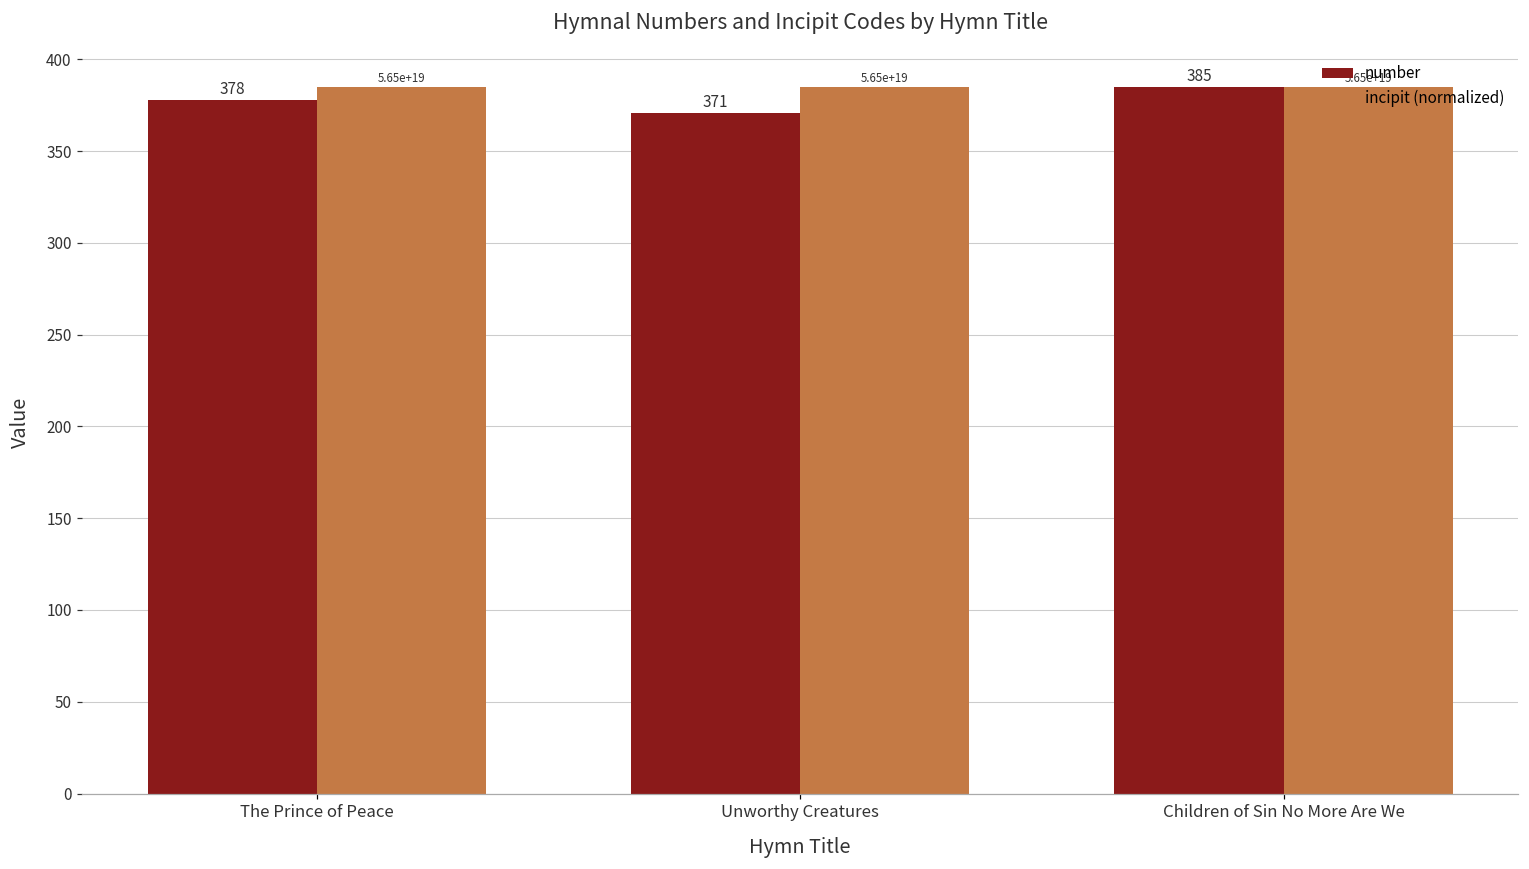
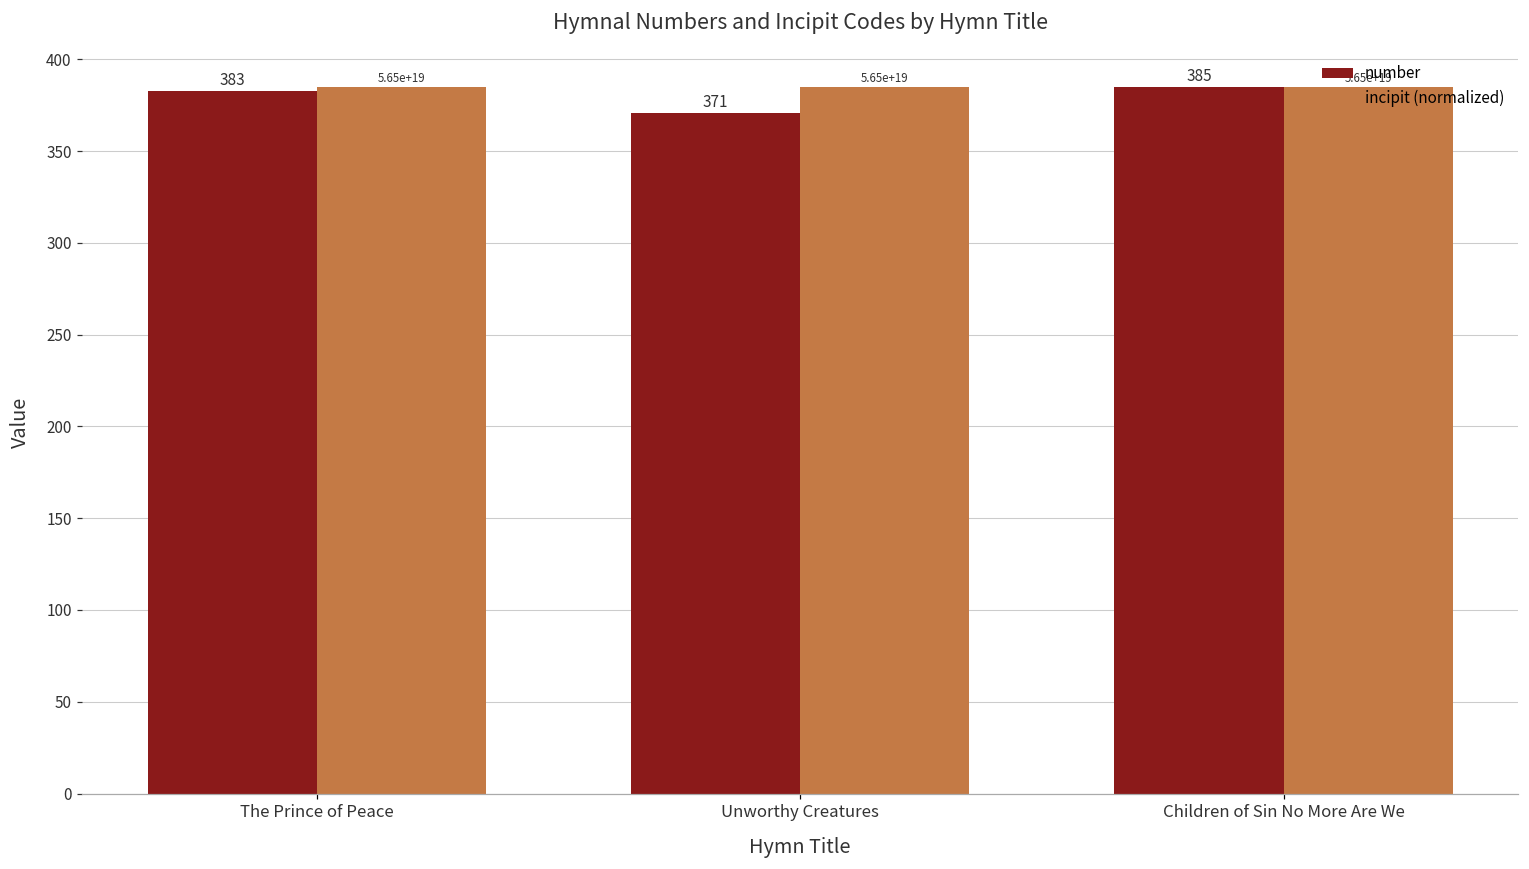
  {
    "number": {
-     "The Prince of Peace": 378,
+     "The Prince of Peace": 383,
      "Unworthy Creatures": 371,
      "Children of Sin No More Are We": 385
    }
  }
